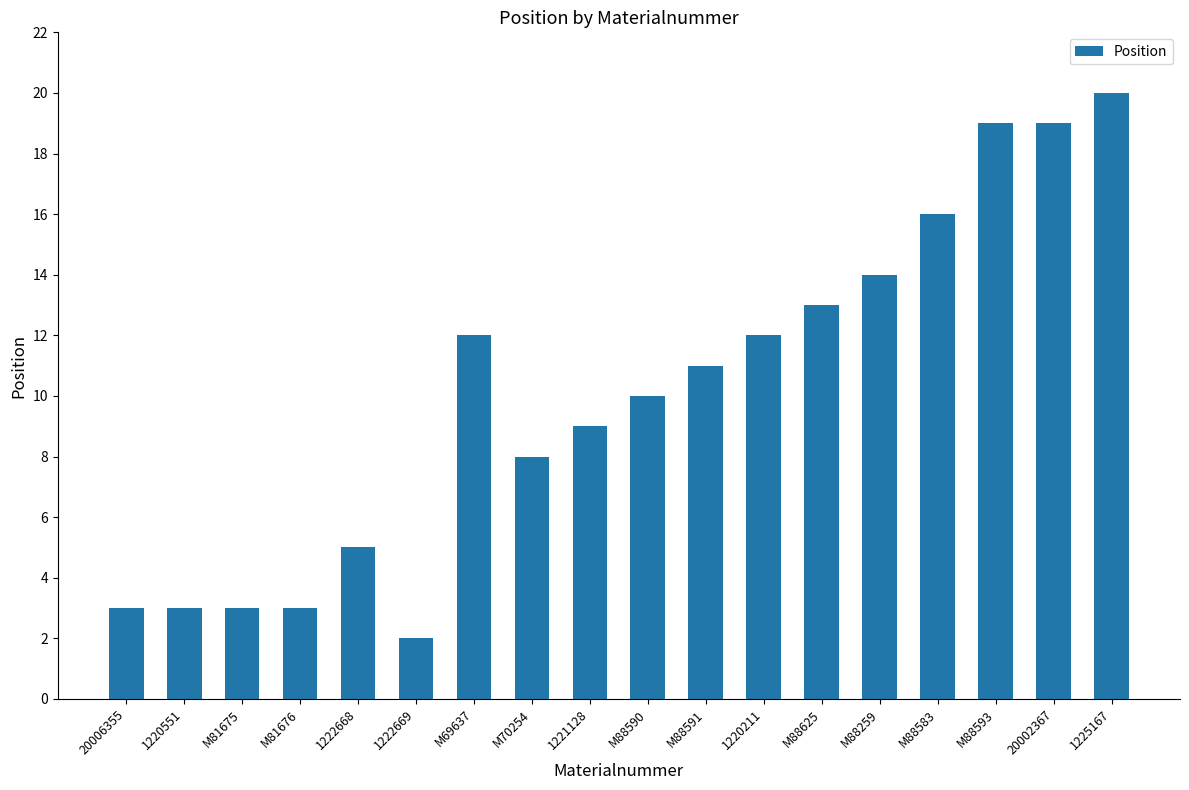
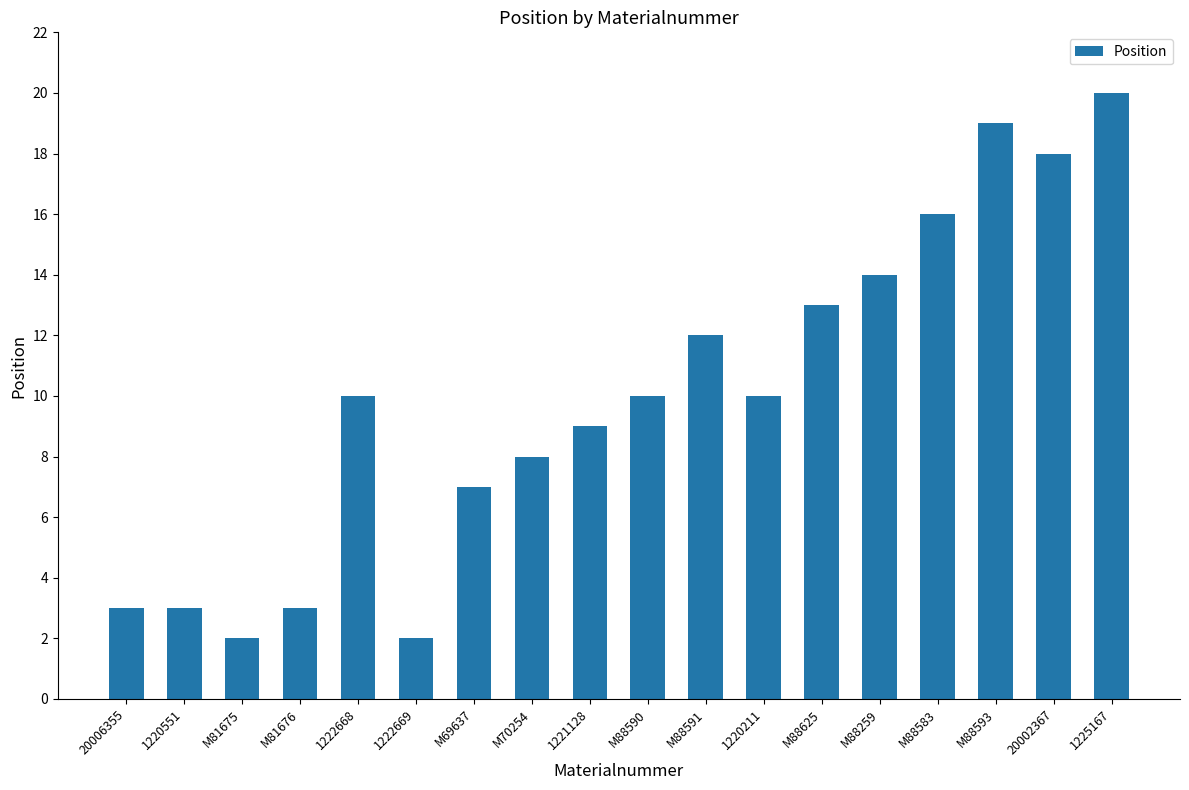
  {
    "20006355": 3,
    "1220551": 3,
-   "M81675": 3,
+   "M81675": 2,
    "M81676": 3,
-   "1222668": 5,
+   "1222668": 10,
    "1222669": 2,
-   "M69637": 12,
+   "M69637": 7,
    "M70254": 8,
    "1221128": 9,
    "M88590": 10,
-   "M88591": 11,
-   "1220211": 12,
+   "M88591": 12,
+   "1220211": 10,
    "M88625": 13,
    "M88259": 14,
    "M88583": 16,
    "M88593": 19,
-   "20002367": 19,
+   "20002367": 18,
    "1225167": 20
  }
